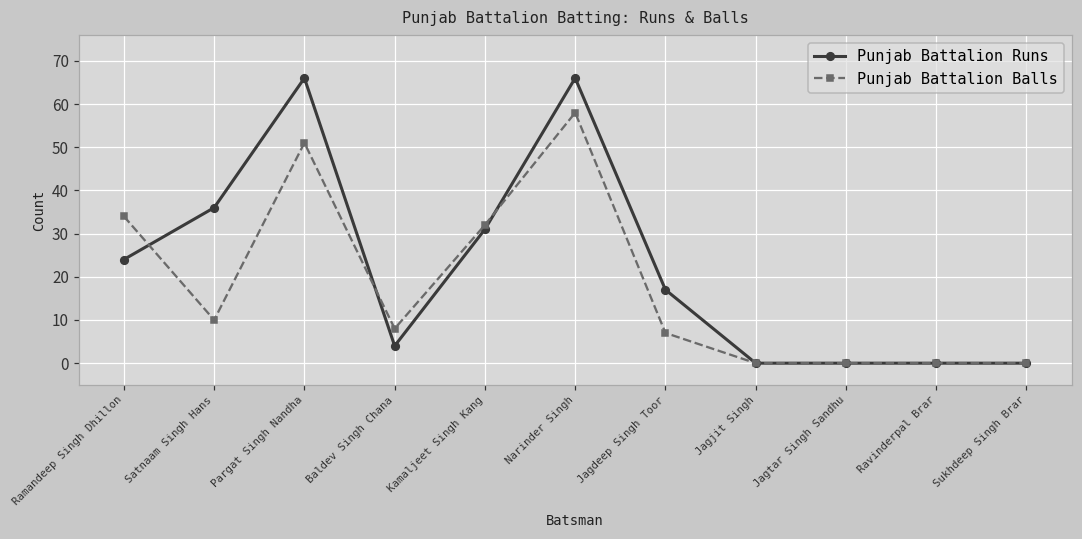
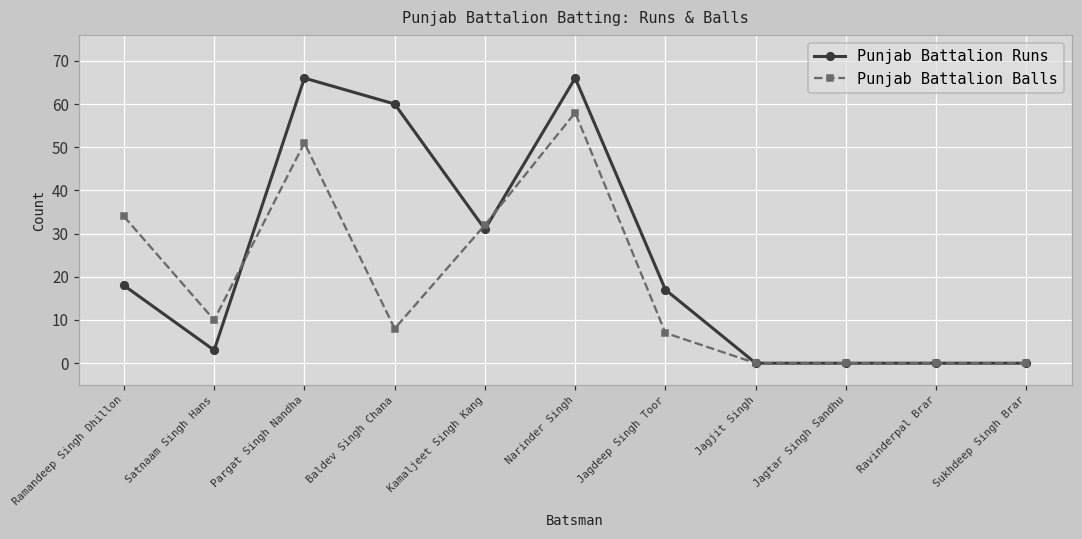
  {
    "Punjab Battalion Runs": {
-     "Ramandeep Singh Dhillon": 24,
-     "Satnaam Singh Hans": 36,
+     "Ramandeep Singh Dhillon": 18,
+     "Satnaam Singh Hans": 3,
      "Pargat Singh Nandha": 66,
-     "Baldev Singh Chana": 4,
+     "Baldev Singh Chana": 60,
      "Kamaljeet Singh Kang": 31,
      "Narinder Singh": 66,
      "Jagdeep Singh Toor": 17
    },
    "Punjab Battalion Balls": {
      "Ramandeep Singh Dhillon": 34,
      "Satnaam Singh Hans": 10,
      "Pargat Singh Nandha": 51,
      "Baldev Singh Chana": 8,
      "Kamaljeet Singh Kang": 32,
      "Narinder Singh": 58,
      "Jagdeep Singh Toor": 7
    }
  }
